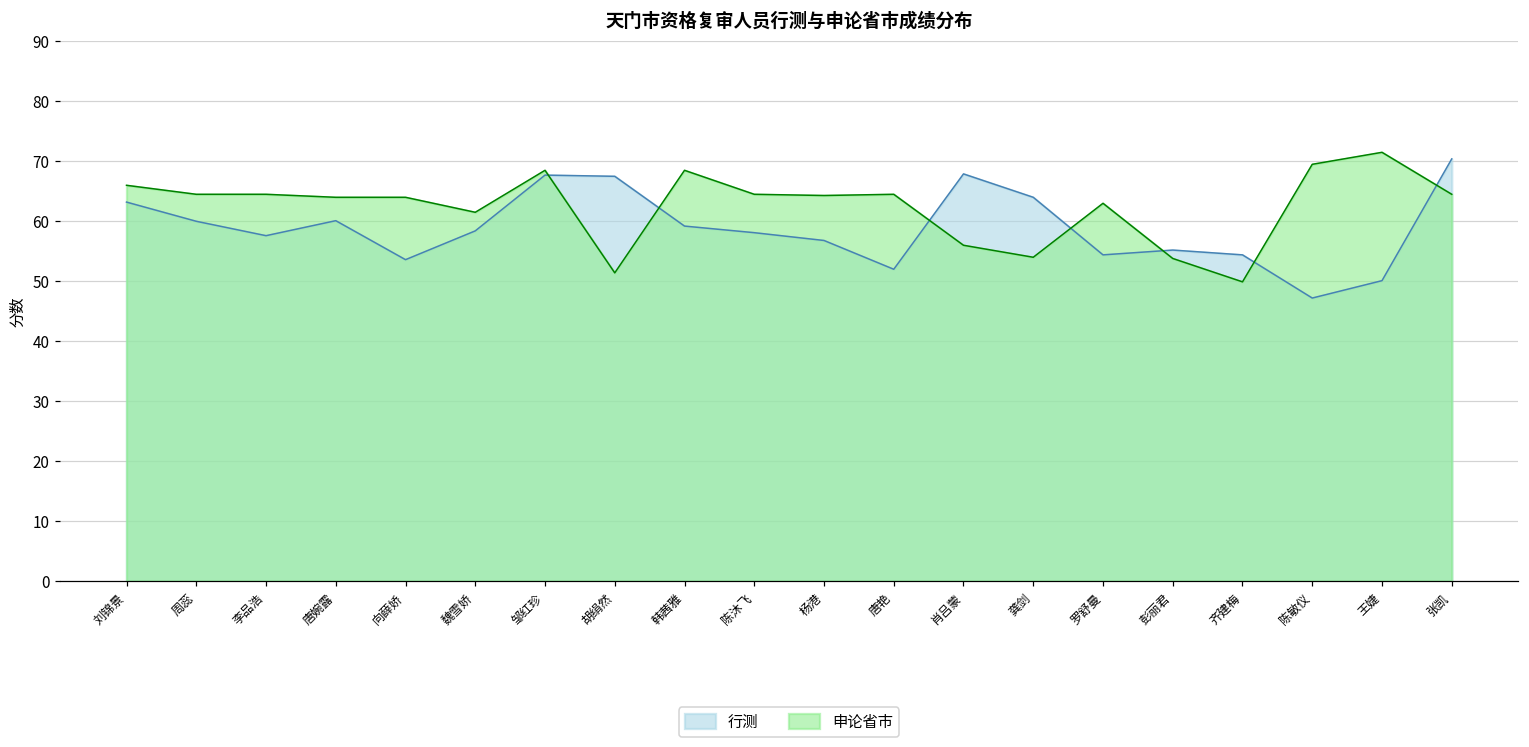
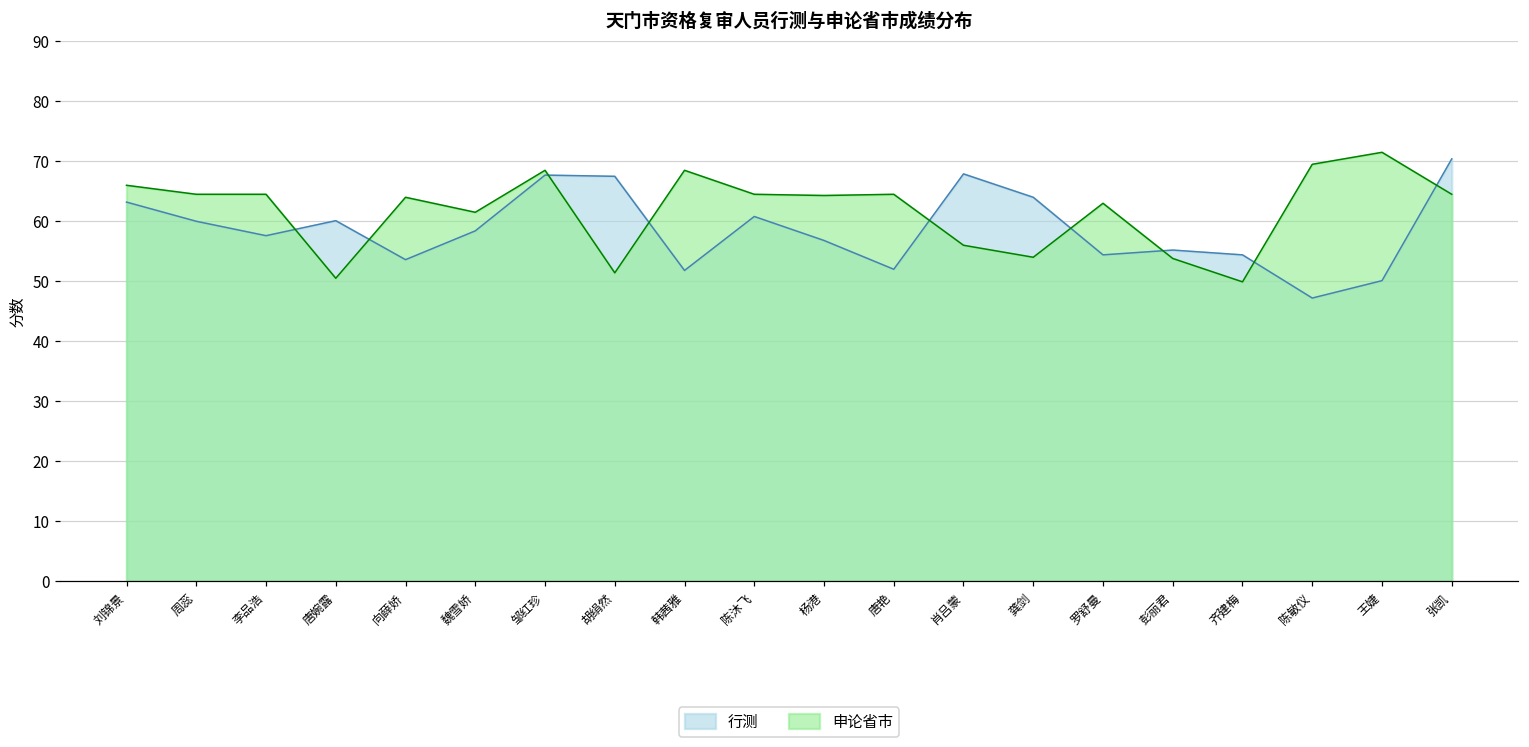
  {
    "行测": {
      "刘锦景": 63,
      "周蕊": 60,
      "李品浩": 58,
      "唐婉露": 60,
      "向薛娇": 54,
      "魏雪娇": 58,
      "邹红珍": 68,
      "胡绢然": 68,
-     "韩茜雅": 59,
-     "陈沐飞": 58,
+     "韩茜雅": 52,
+     "陈沐飞": 61,
      "杨港": 57,
      "唐艳": 52,
      "肖吕蒙": 68,
      "龚剑": 64,
      "罗舒曼": 54,
      "彭丽君": 55,
      "齐建梅": 54,
      "陈敏仪": 47,
      "王婕": 50,
      "张凯": 70
    },
    "申论省市": {
      "刘锦景": 66,
      "周蕊": 65,
      "李品浩": 65,
-     "唐婉露": 64,
+     "唐婉露": 51,
      "向薛娇": 64,
      "魏雪娇": 62,
      "邹红珍": 69,
      "胡绢然": 51,
      "韩茜雅": 69,
      "陈沐飞": 65,
      "杨港": 64,
      "唐艳": 65,
      "肖吕蒙": 56,
      "龚剑": 54,
      "罗舒曼": 63,
      "彭丽君": 54,
      "齐建梅": 50,
      "陈敏仪": 70,
      "王婕": 72,
      "张凯": 65
    }
  }
